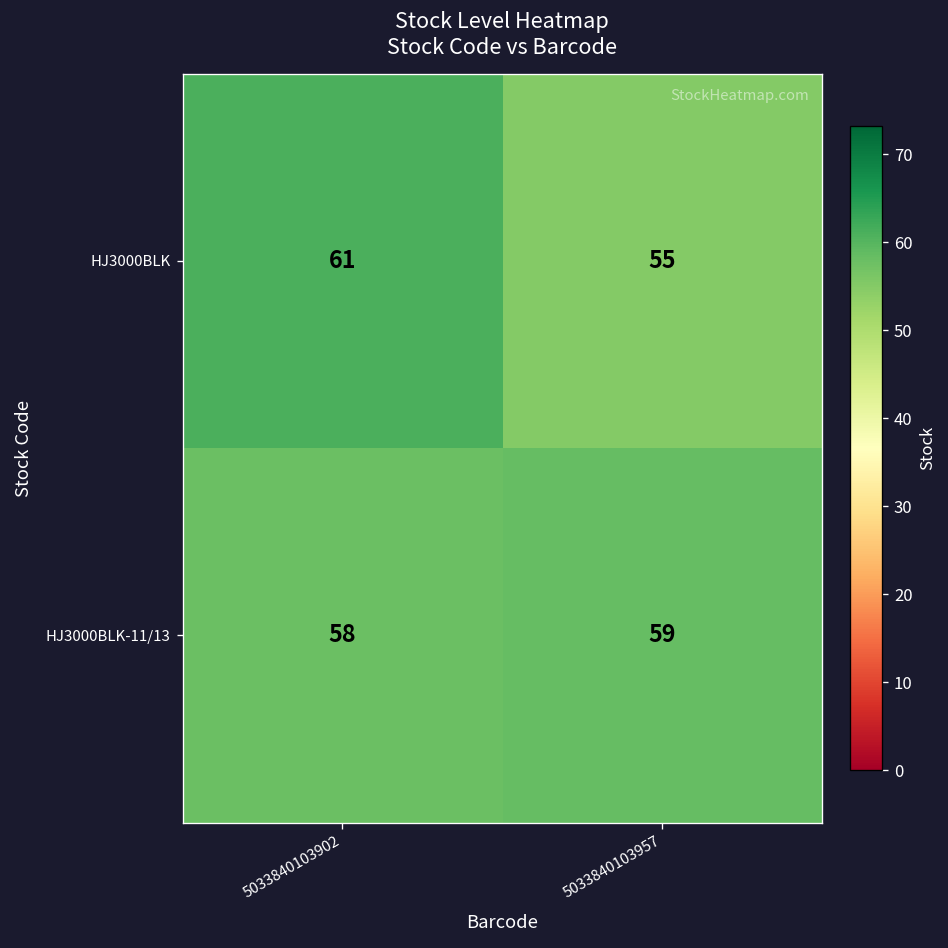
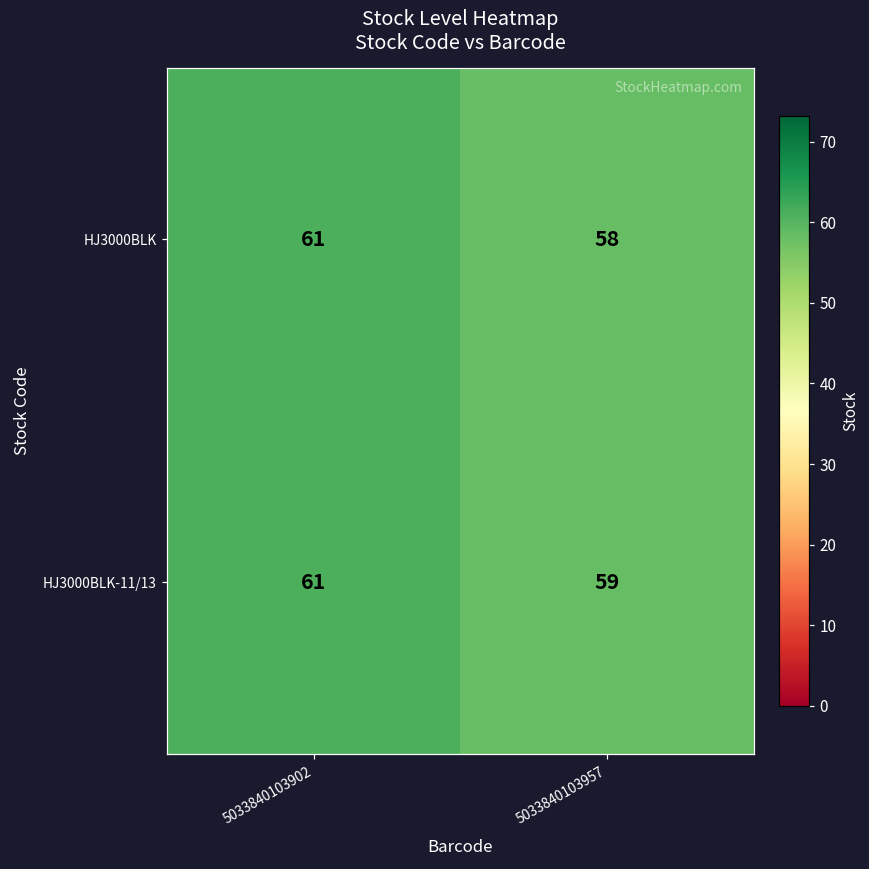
  {
    "HJ3000BLK": {
      "5033840103902": 61,
-     "5033840103957": 55
+     "5033840103957": 58
    },
    "HJ3000BLK-11/13": {
-     "5033840103902": 58,
+     "5033840103902": 61,
      "5033840103957": 59
    }
  }
